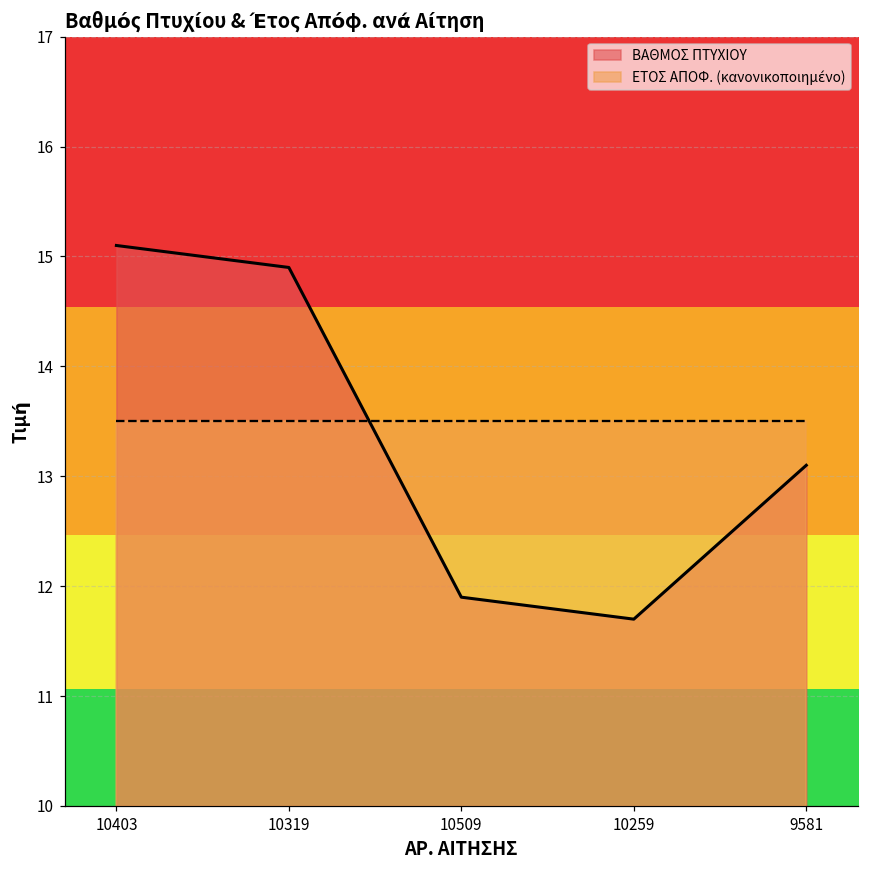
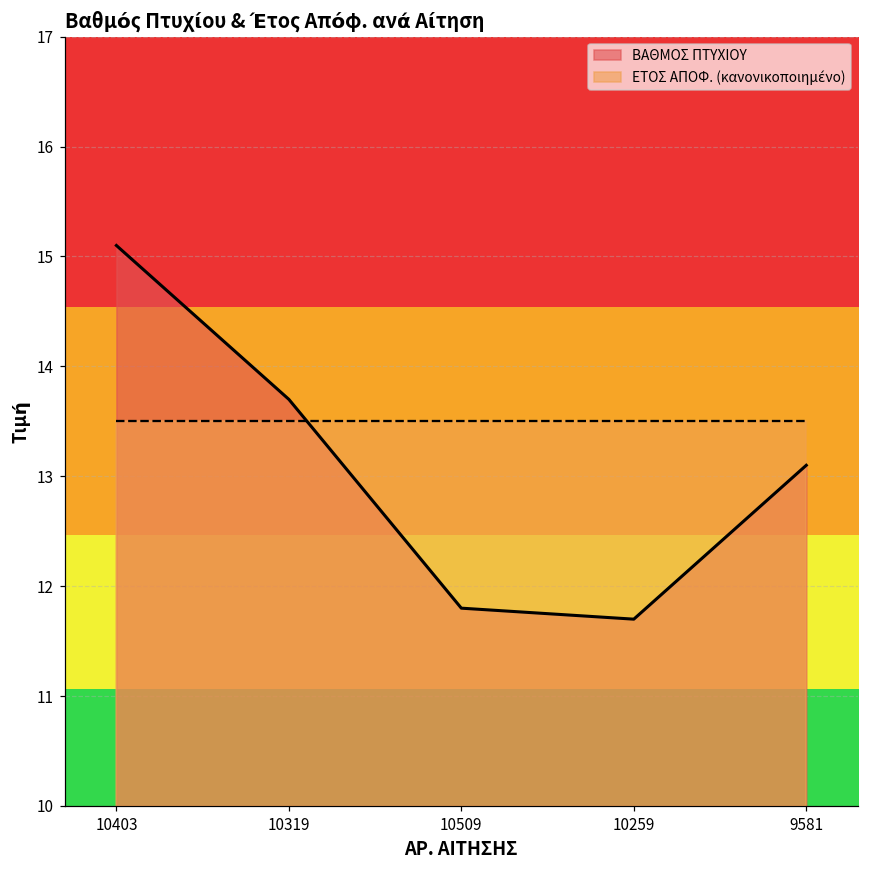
  {
    "ΒΑΘΜΟΣ ΠΤΥΧΙΟΥ": {
      "10403": 15.1,
-     "10319": 14.9,
-     "10509": 11.9,
+     "10319": 13.7,
+     "10509": 11.8,
      "10259": 11.7,
      "9581": 13.1
    },
    "ΕΤΟΣ ΑΠΟΦ. (κανονικοποιημένο)": {
      "10403": 13.5,
      "10319": 13.5,
      "10509": 13.5,
      "10259": 13.5,
      "9581": 13.5
    }
  }
